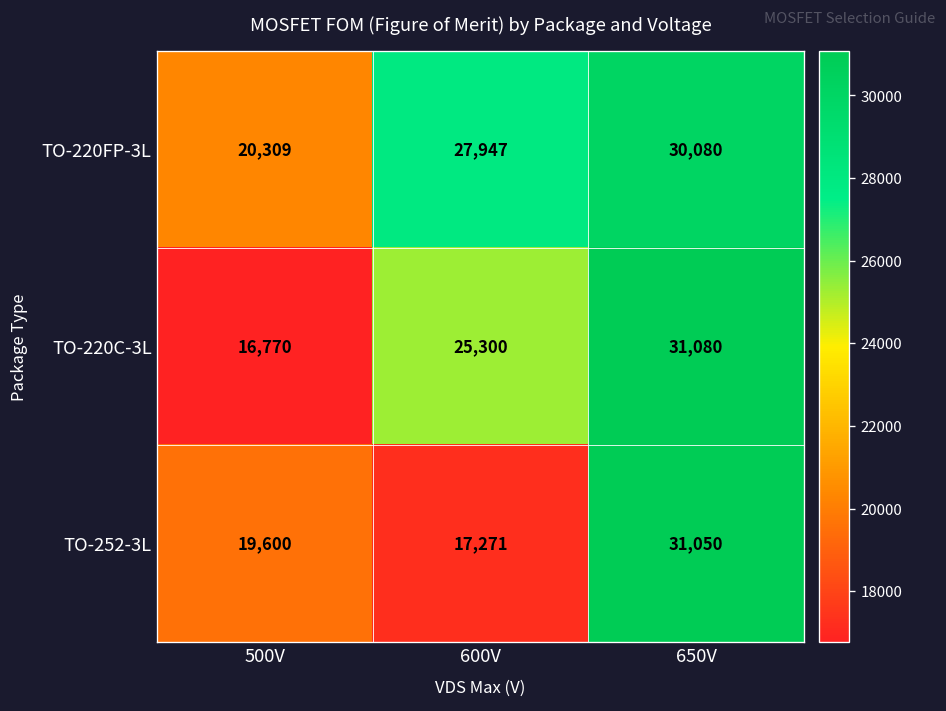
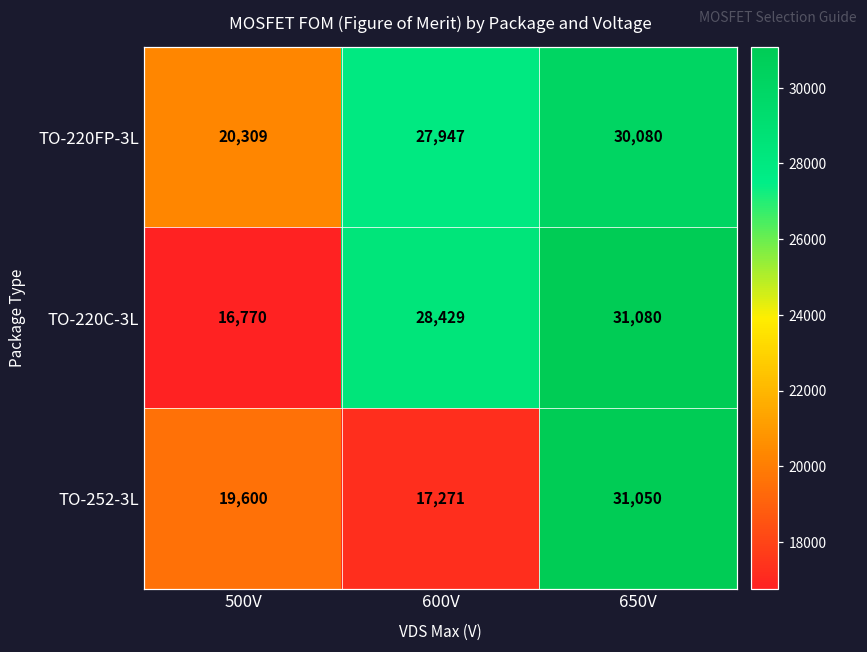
  {
    "TO-220FP-3L": {
      "500V": "20,309",
      "600V": "27,947",
      "650V": "30,080"
    },
    "TO-220C-3L": {
      "500V": "16,770",
-     "600V": "25,300",
+     "600V": "28,429",
      "650V": "31,080"
    },
    "TO-252-3L": {
      "500V": "19,600",
      "600V": "17,271",
      "650V": "31,050"
    }
  }
